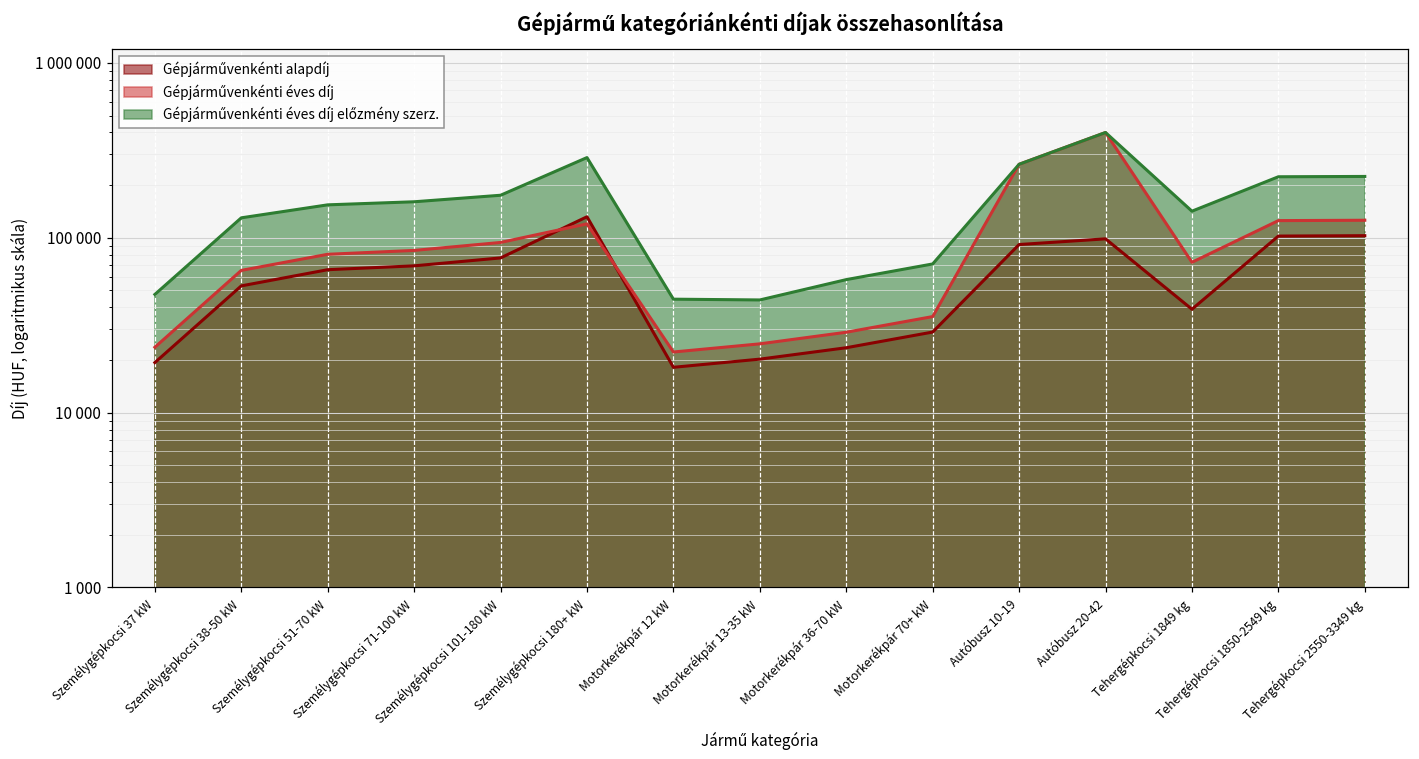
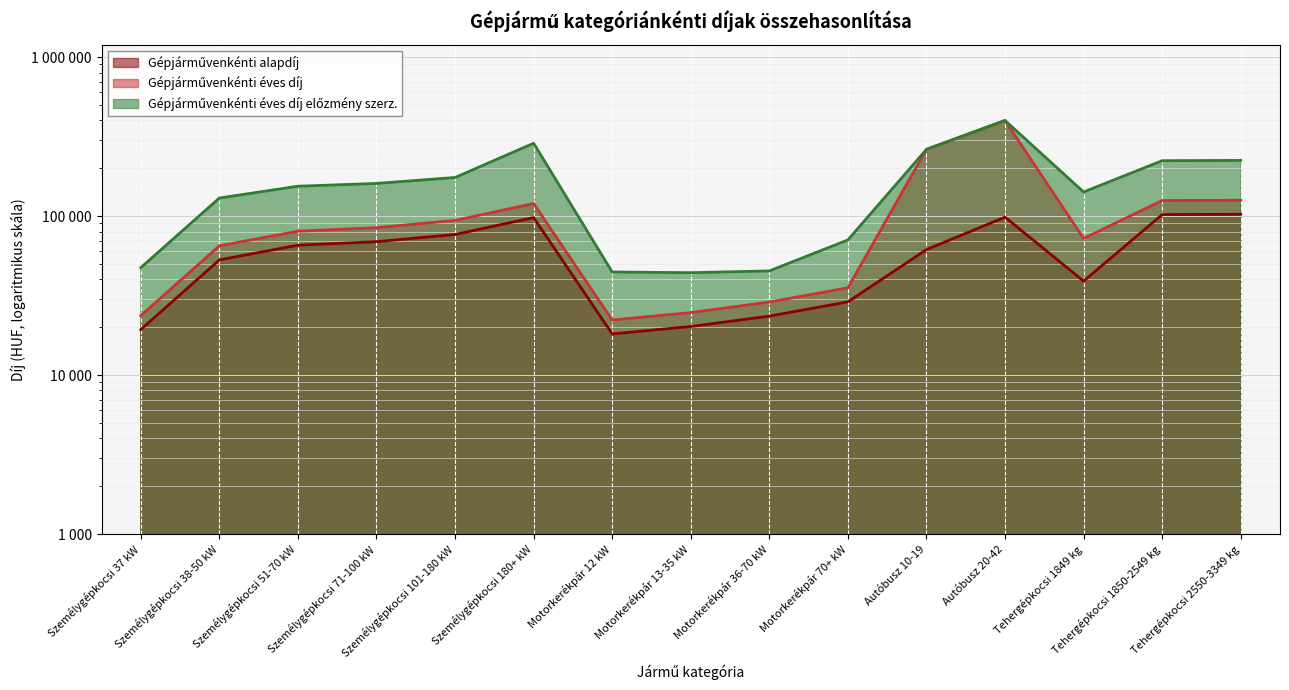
  {
    "Gépjárművenkénti alapdíj": {
      "Személygépkocsi 37 kW": 19000,
      "Személygépkocsi 38-50 kW": 53000,
      "Személygépkocsi 51-70 kW": 66000,
      "Személygépkocsi 71-100 kW": 70000,
      "Személygépkocsi 101-180 kW": 80000,
-     "Személygépkocsi 180+ kW": 130000,
+     "Személygépkocsi 180+ kW": 100000,
      "Motorkerékpár 12 kW": 18000,
      "Motorkerékpár 13-35 kW": 20000,
      "Motorkerékpár 36-70 kW": 23000,
      "Motorkerékpár 70+ kW": 29000,
-     "Autóbusz 10-19": 90000,
+     "Autóbusz 10-19": 62000,
      "Autóbusz 20-42": 100000,
      "Tehergépkocsi 1849 kg": 39000,
      "Tehergépkocsi 1850-2549 kg": 100000,
      "Tehergépkocsi 2550-3349 kg": 100000
    },
    "Gépjárművenkénti éves díj": {
      "Személygépkocsi 37 kW": 24000,
      "Személygépkocsi 38-50 kW": 65000,
      "Személygépkocsi 51-70 kW": 80000,
      "Személygépkocsi 71-100 kW": 80000,
      "Személygépkocsi 101-180 kW": 90000,
      "Személygépkocsi 180+ kW": 120000,
      "Motorkerékpár 12 kW": 22000,
      "Motorkerékpár 13-35 kW": 25000,
      "Motorkerékpár 36-70 kW": 29000,
      "Motorkerékpár 70+ kW": 35000,
      "Tehergépkocsi 1849 kg": 70000,
      "Tehergépkocsi 1850-2549 kg": 130000,
      "Tehergépkocsi 2550-3349 kg": 130000
    },
    "Gépjárművenkénti éves díj előzmény szerz.": {
      "Személygépkocsi 37 kW": 47000,
      "Személygépkocsi 38-50 kW": 130000,
      "Személygépkocsi 51-70 kW": 150000,
      "Személygépkocsi 71-100 kW": 160000,
      "Személygépkocsi 101-180 kW": 170000,
      "Személygépkocsi 180+ kW": 290000,
      "Motorkerékpár 12 kW": 45000,
      "Motorkerékpár 13-35 kW": 44000,
-     "Motorkerékpár 36-70 kW": 58000,
+     "Motorkerékpár 36-70 kW": 45000,
      "Motorkerékpár 70+ kW": 70000,
      "Tehergépkocsi 1849 kg": 140000,
      "Tehergépkocsi 1850-2549 kg": 220000,
      "Tehergépkocsi 2550-3349 kg": 220000
    }
  }
